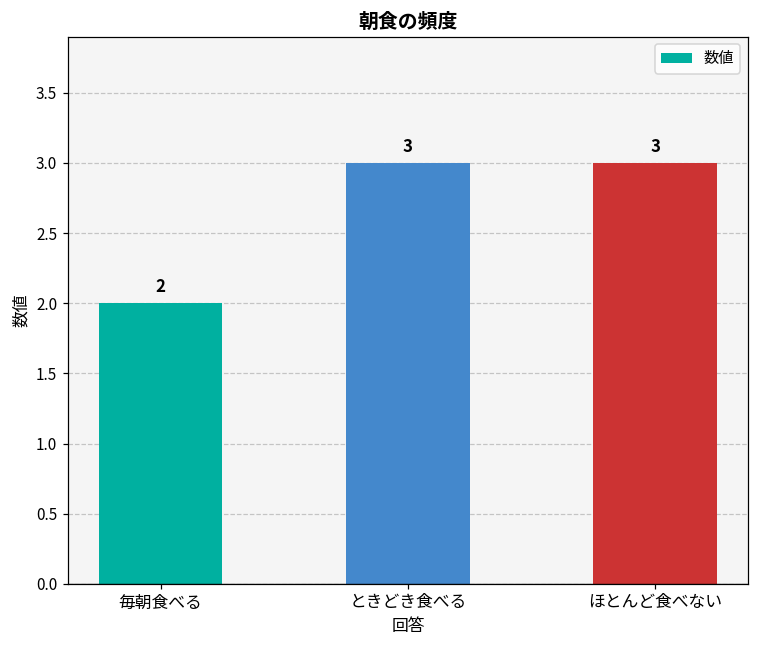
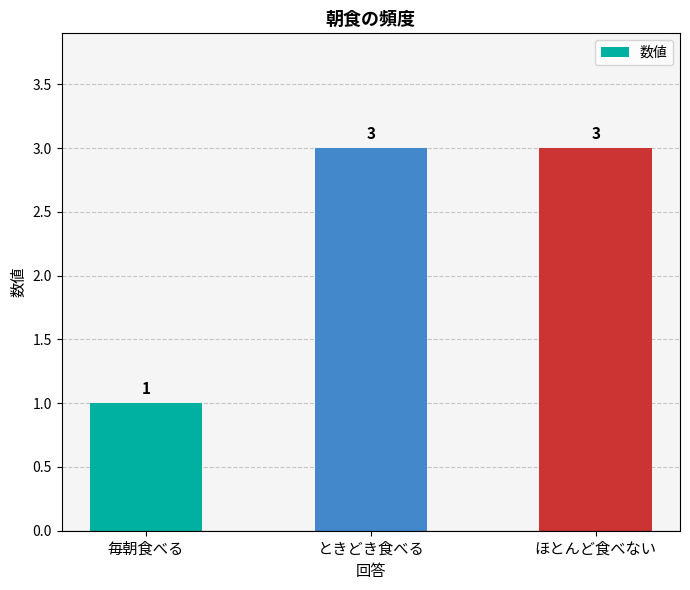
  {
-   "毎朝食べる": 2,
+   "毎朝食べる": 1,
    "ときどき食べる": 3,
    "ほとんど食べない": 3
  }
